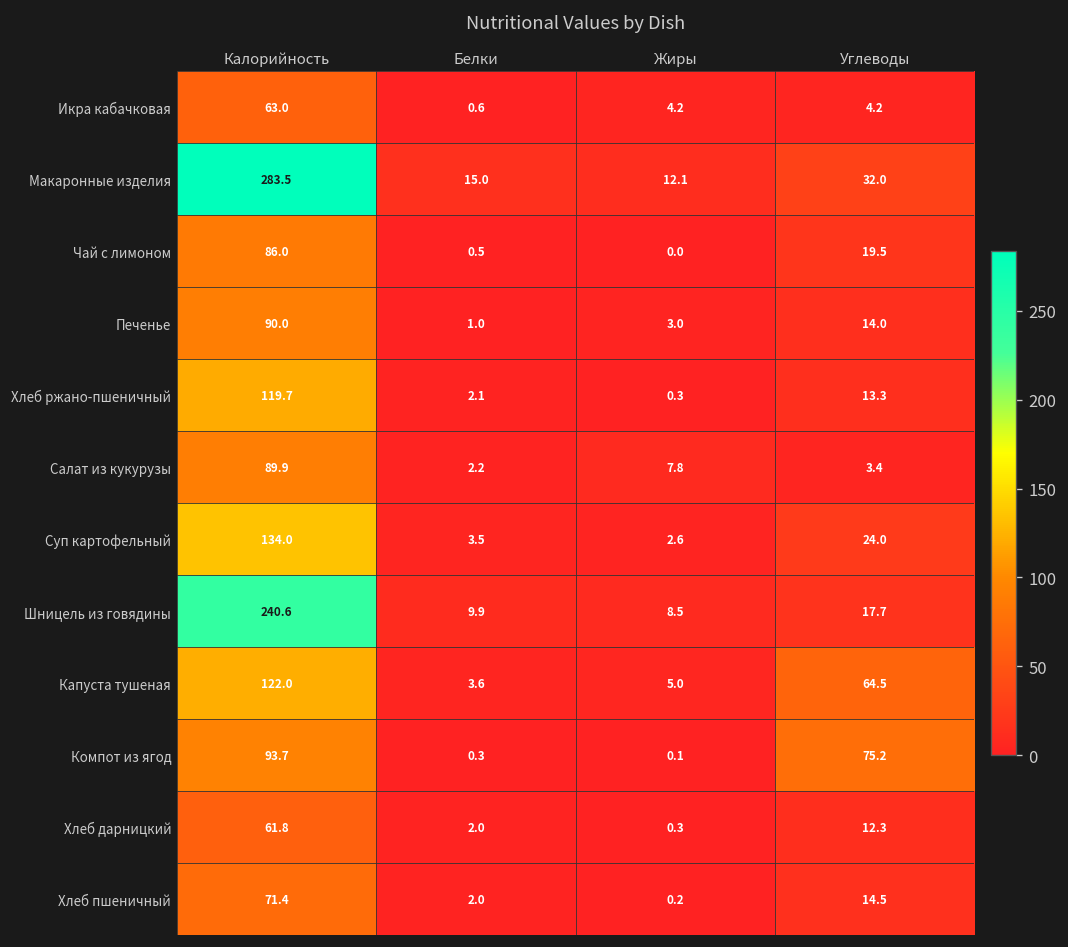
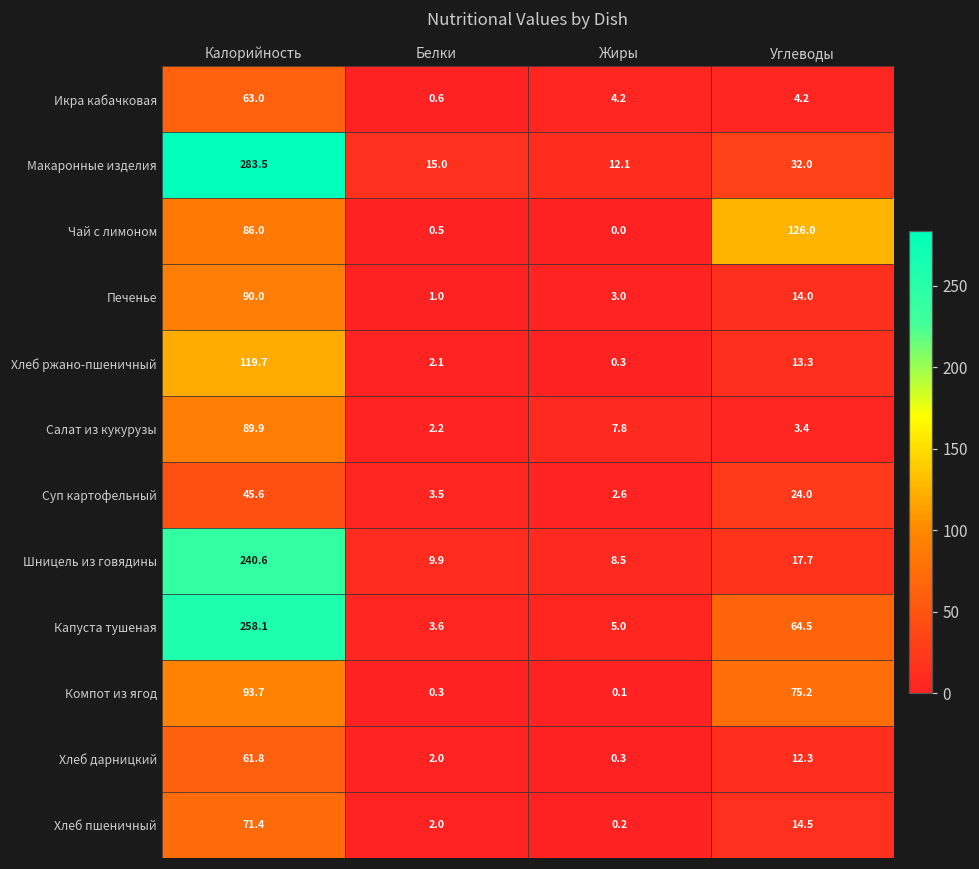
  {
    "Икра кабачковая": {
      "Калорийность": 63.0,
      "Белки": 0.6,
      "Жиры": 4.2,
      "Углеводы": 4.2
    },
    "Макаронные изделия": {
      "Калорийность": 283.5,
      "Белки": 15.0,
      "Жиры": 12.1,
      "Углеводы": 32.0
    },
    "Чай с лимоном": {
      "Калорийность": 86.0,
      "Белки": 0.5,
      "Жиры": 0.0,
-     "Углеводы": 19.5
+     "Углеводы": 126.0
    },
    "Печенье": {
      "Калорийность": 90.0,
      "Белки": 1.0,
      "Жиры": 3.0,
      "Углеводы": 14.0
    },
    "Хлеб ржано-пшеничный": {
      "Калорийность": 119.7,
      "Белки": 2.1,
      "Жиры": 0.3,
      "Углеводы": 13.3
    },
    "Салат из кукурузы": {
      "Калорийность": 89.9,
      "Белки": 2.2,
      "Жиры": 7.8,
      "Углеводы": 3.4
    },
    "Суп картофельный": {
-     "Калорийность": 134.0,
+     "Калорийность": 45.6,
      "Белки": 3.5,
      "Жиры": 2.6,
      "Углеводы": 24.0
    },
    "Шницель из говядины": {
      "Калорийность": 240.6,
      "Белки": 9.9,
      "Жиры": 8.5,
      "Углеводы": 17.7
    },
    "Капуста тушеная": {
-     "Калорийность": 122.0,
+     "Калорийность": 258.1,
      "Белки": 3.6,
      "Жиры": 5.0,
      "Углеводы": 64.5
    },
    "Компот из ягод": {
      "Калорийность": 93.7,
      "Белки": 0.3,
      "Жиры": 0.1,
      "Углеводы": 75.2
    },
    "Хлеб дарницкий": {
      "Калорийность": 61.8,
      "Белки": 2.0,
      "Жиры": 0.3,
      "Углеводы": 12.3
    },
    "Хлеб пшеничный": {
      "Калорийность": 71.4,
      "Белки": 2.0,
      "Жиры": 0.2,
      "Углеводы": 14.5
    }
  }
